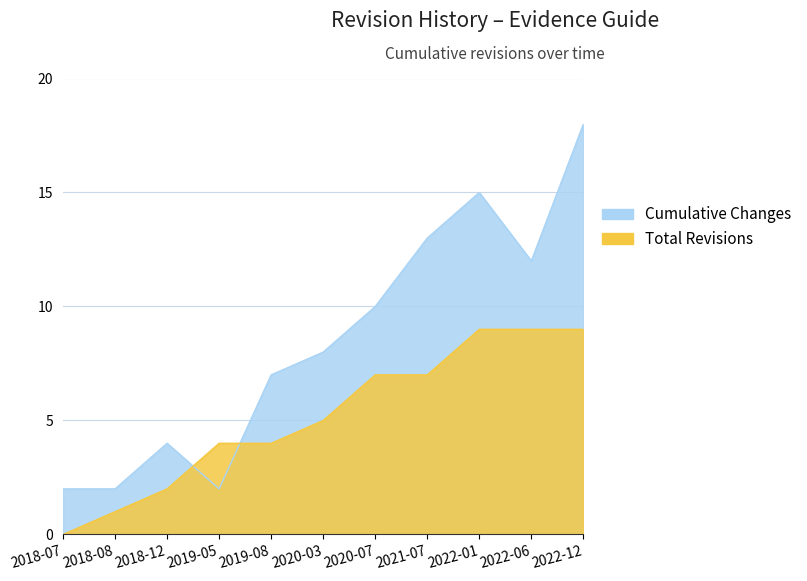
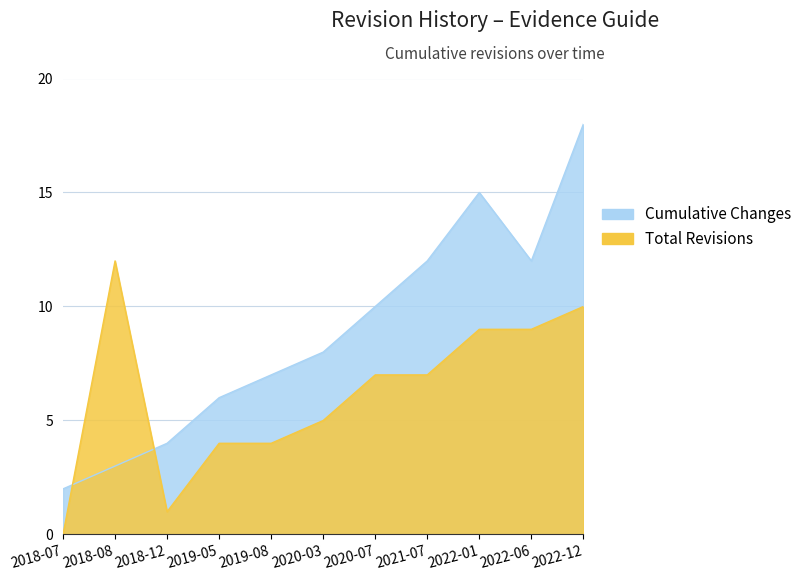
  {
    "Cumulative Changes": {
      "2018-07": 2,
-     "2018-08": 2,
+     "2018-08": 3,
      "2018-12": 4,
-     "2019-05": 2,
+     "2019-05": 6,
      "2019-08": 7,
      "2020-03": 8,
      "2020-07": 10,
-     "2021-07": 13,
+     "2021-07": 12,
      "2022-01": 15,
      "2022-06": 12,
      "2022-12": 18
    },
    "Total Revisions": {
      "2018-07": 0,
-     "2018-08": 1,
-     "2018-12": 2,
+     "2018-08": 12,
+     "2018-12": 1,
      "2019-05": 4,
      "2019-08": 4,
      "2020-03": 5,
      "2020-07": 7,
      "2021-07": 7,
      "2022-01": 9,
      "2022-06": 9,
-     "2022-12": 9
+     "2022-12": 10
    }
  }
